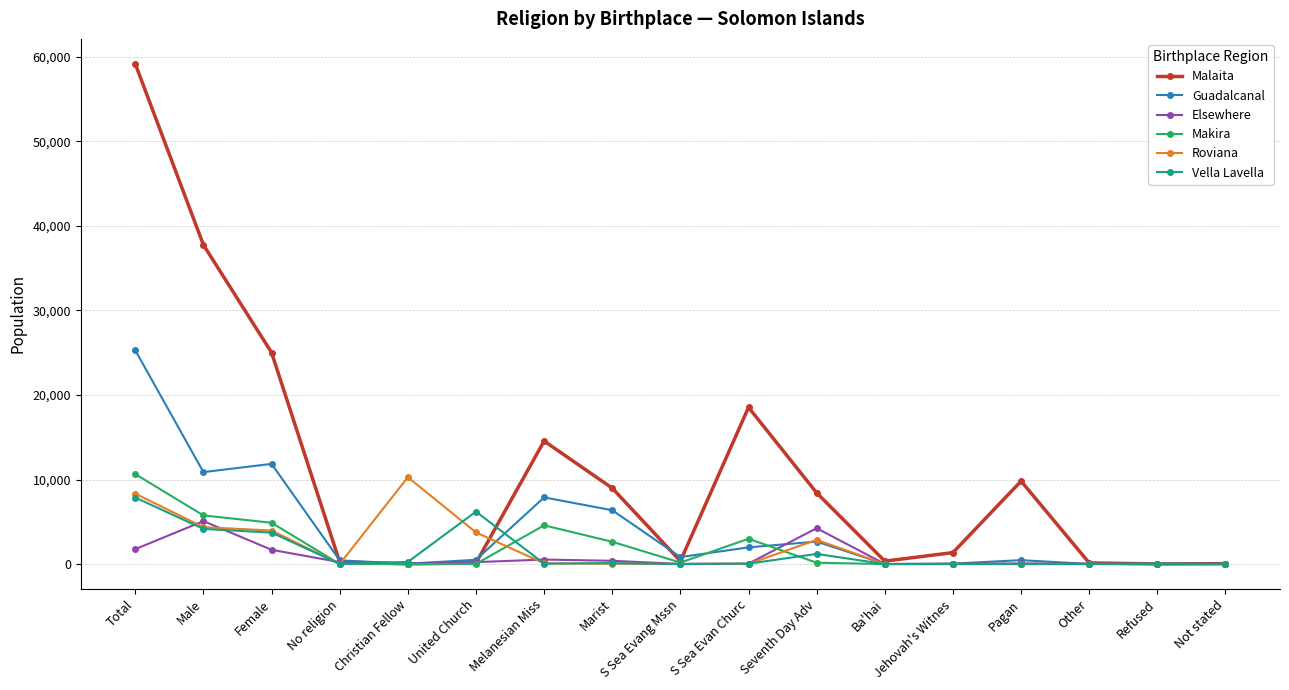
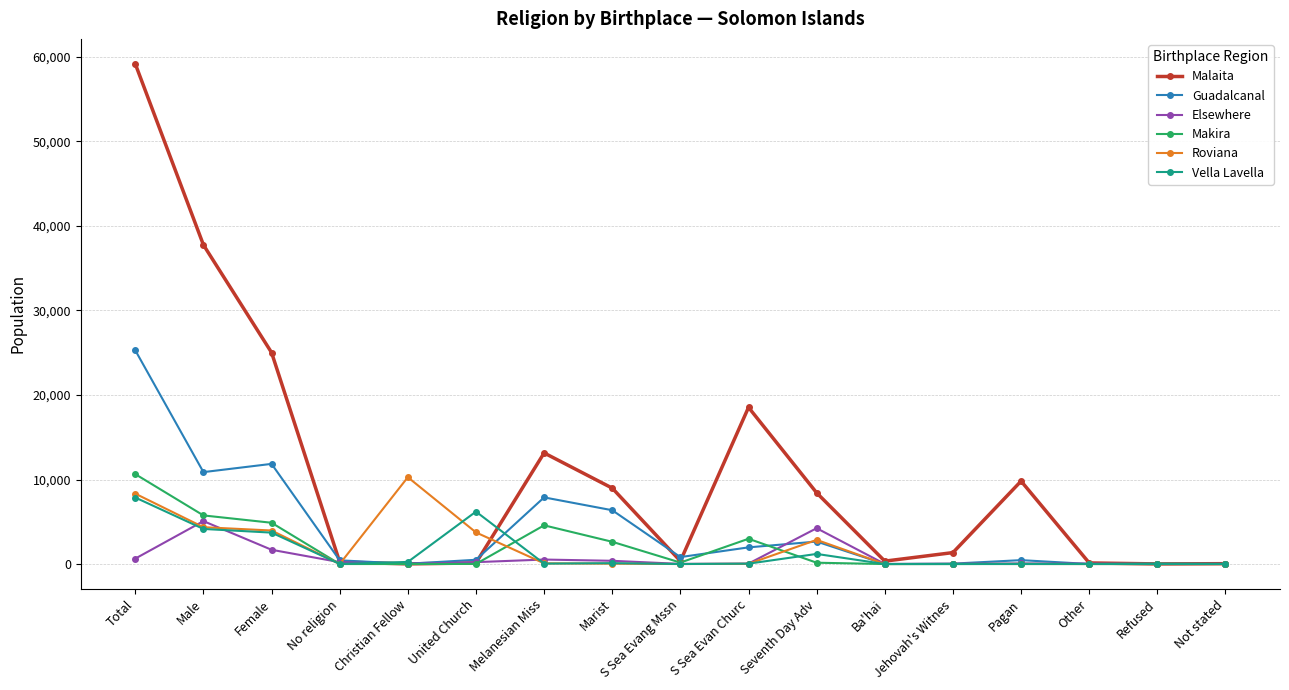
  {
    "Malaita": {
      "Total": "59,000",
      "Male": "38,000",
      "Female": "25,000",
-     "Melanesian Miss": "15,000",
+     "Melanesian Miss": "13,000",
      "Marist": "9,000",
      "S Sea Evan Churc": "19,000",
      "Seventh Day Adv": "8,000",
      "Ba'hai": "0",
      "Jehovah's Witnes": "1,000",
      "Pagan": "10,000"
    },
    "Guadalcanal": {
      "Total": "25,000",
      "Male": "11,000",
      "Female": "12,000",
      "Melanesian Miss": "8,000",
      "Marist": "6,000",
      "S Sea Evang Mssn": "1,000",
      "S Sea Evan Churc": "2,000",
      "Pagan": "0"
    },
    "Elsewhere": {
-     "Total": "2,000",
+     "Total": "1,000",
      "Male": "5,000",
      "Female": "2,000",
      "Melanesian Miss": "1,000",
      "Seventh Day Adv": "4,000"
    },
    "Roviana": {
      "Total": "8,000",
      "Christian Fellow": "10,000",
      "United Church": "4,000"
    }
  }
